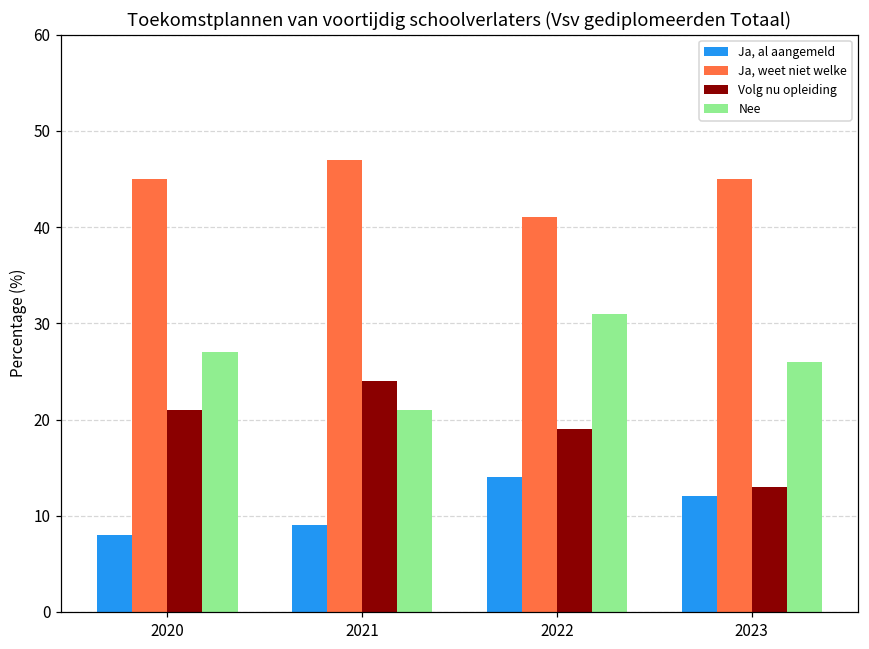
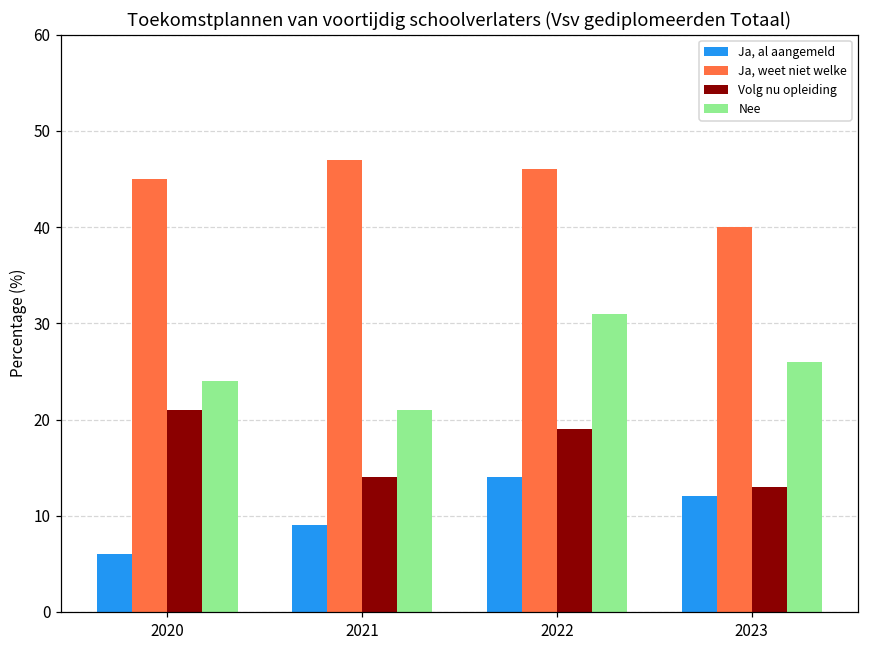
  {
    "Ja, al aangemeld": {
-     "2020": 8,
+     "2020": 6,
      "2021": 9,
      "2022": 14,
      "2023": 12
    },
    "Ja, weet niet welke": {
      "2020": 45,
      "2021": 47,
-     "2022": 41,
-     "2023": 45
+     "2022": 46,
+     "2023": 40
    },
    "Volg nu opleiding": {
      "2020": 21,
-     "2021": 24,
+     "2021": 14,
      "2022": 19,
      "2023": 13
    },
    "Nee": {
-     "2020": 27,
+     "2020": 24,
      "2021": 21,
      "2022": 31,
      "2023": 26
    }
  }
